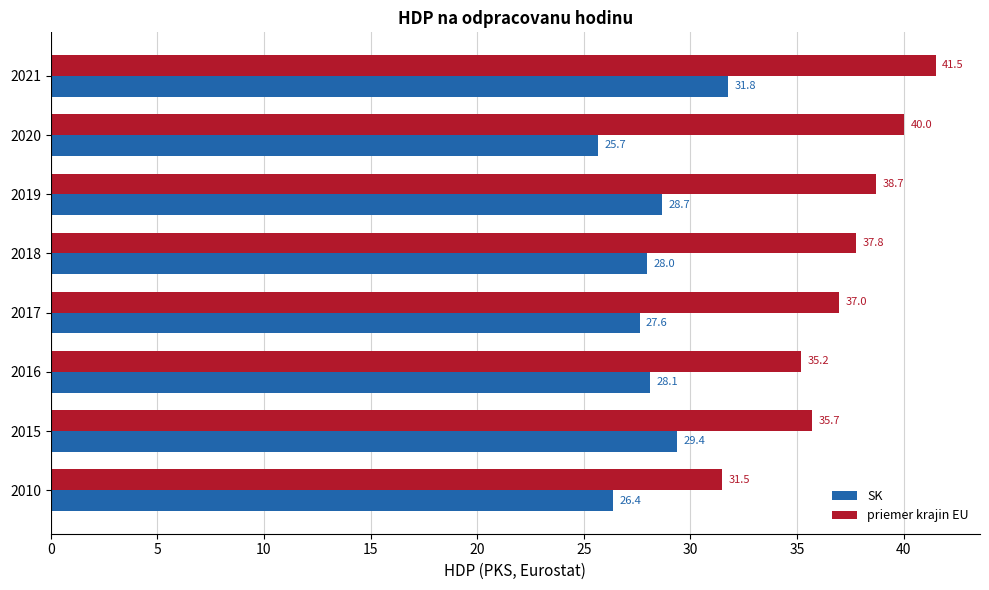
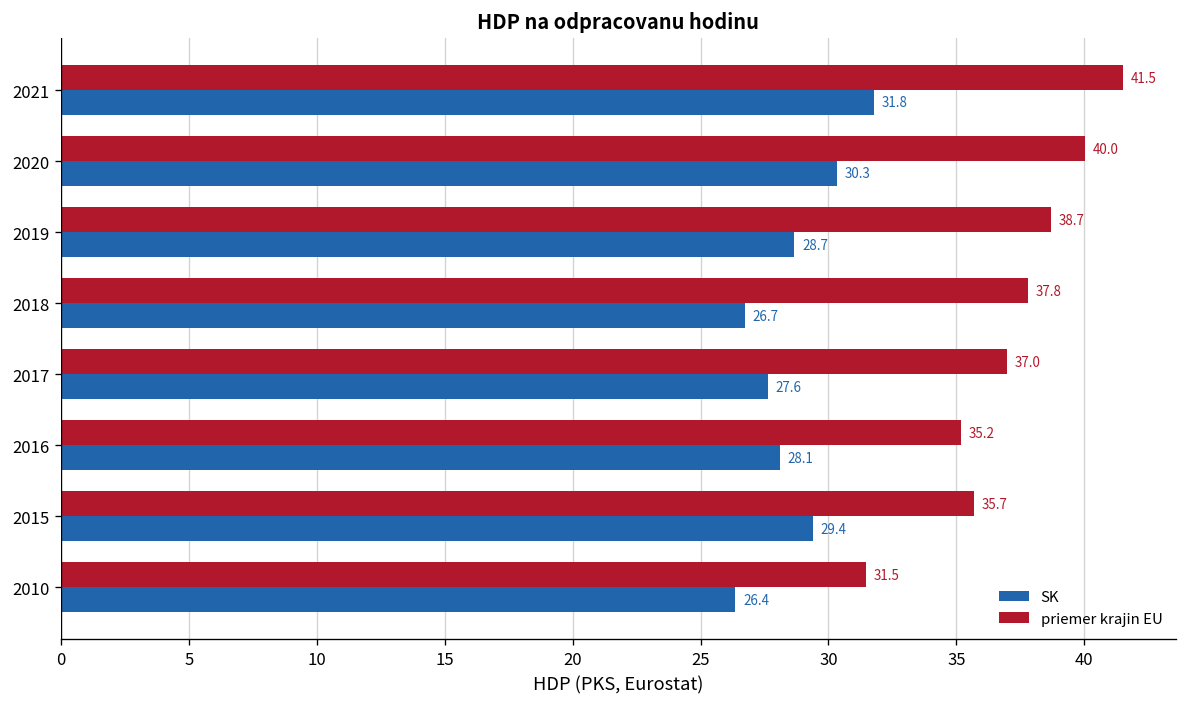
  {
    "SK": {
      "2021": 31.8,
-     "2020": 25.7,
+     "2020": 30.3,
      "2019": 28.7,
-     "2018": 28.0,
+     "2018": 26.7,
      "2017": 27.6,
      "2016": 28.1,
      "2015": 29.4,
      "2010": 26.4
    },
    "priemer krajin EU": {
      "2021": 41.5,
      "2020": 40.0,
      "2019": 38.7,
      "2018": 37.8,
      "2017": 37.0,
      "2016": 35.2,
      "2015": 35.7,
      "2010": 31.5
    }
  }
